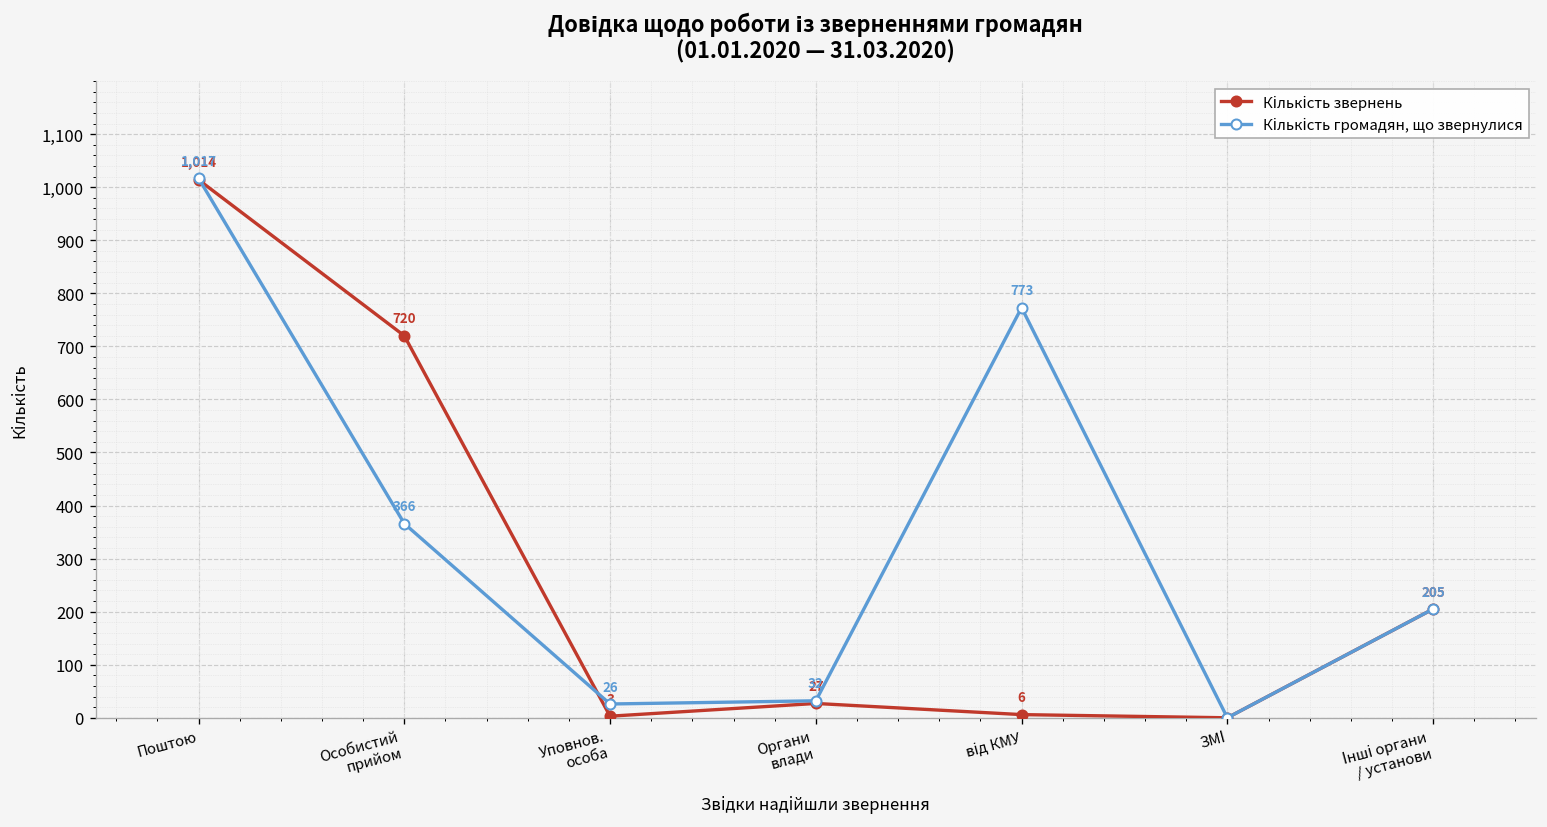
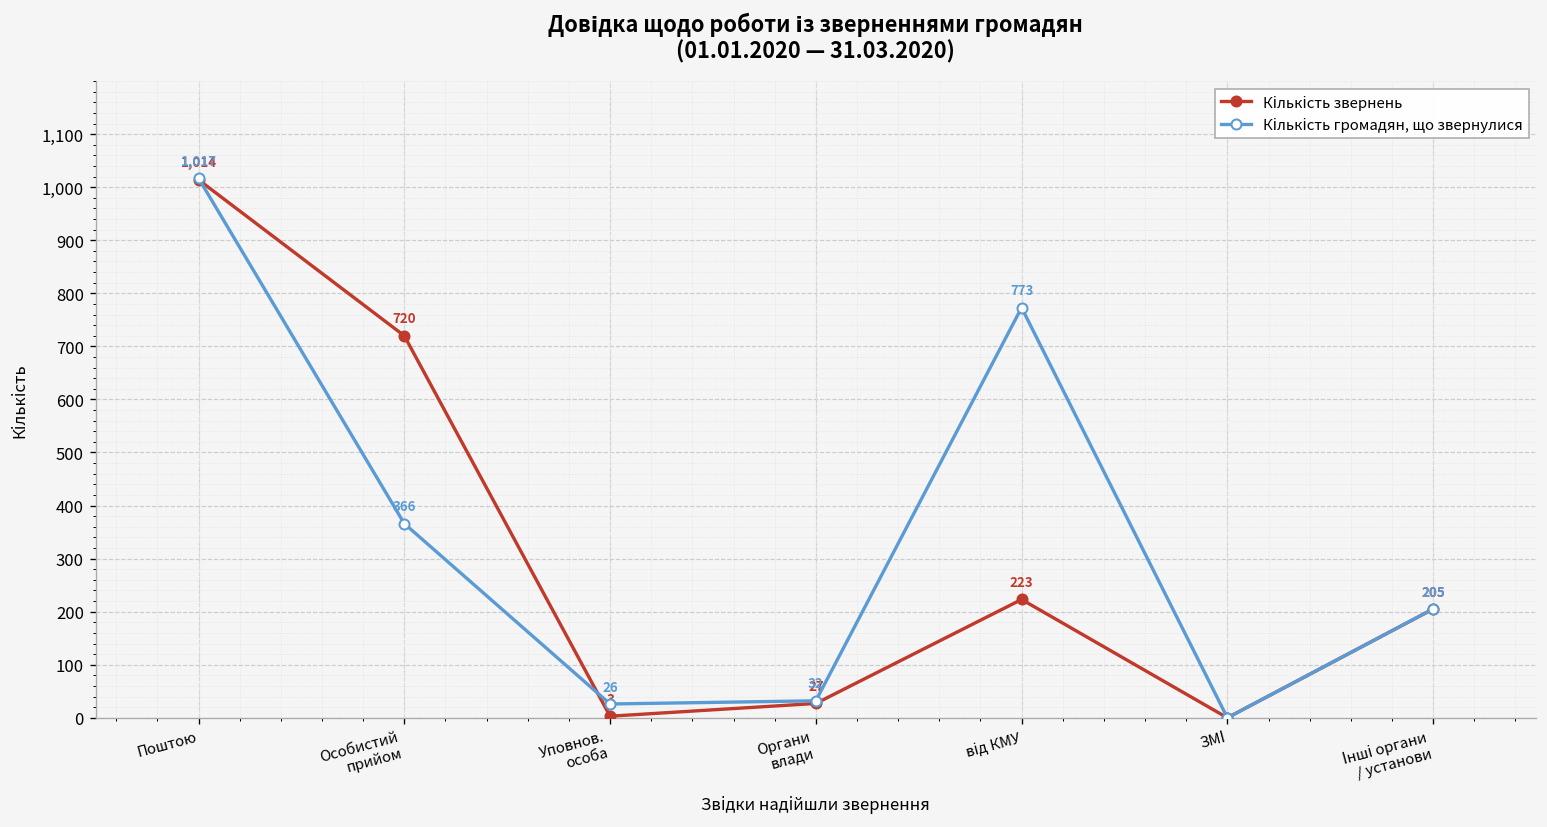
  {
    "Кількість звернень": {
      "Особистий прийом": 720,
-     "від КМУ": 6
+     "від КМУ": 223
    },
    "Кількість громадян, що звернулися": {
      "Особистий прийом": 366,
      "Уповнов. особа": 26,
      "від КМУ": 773
    }
  }
